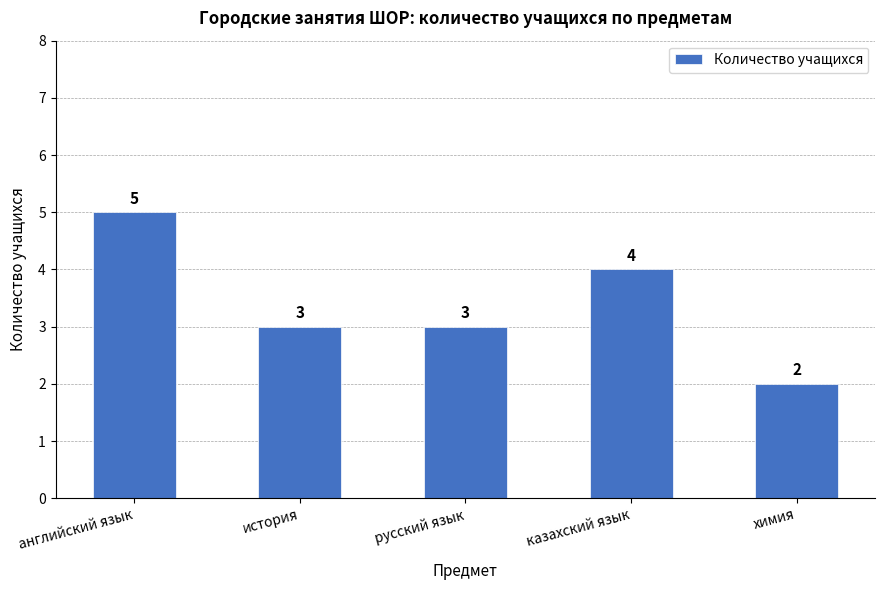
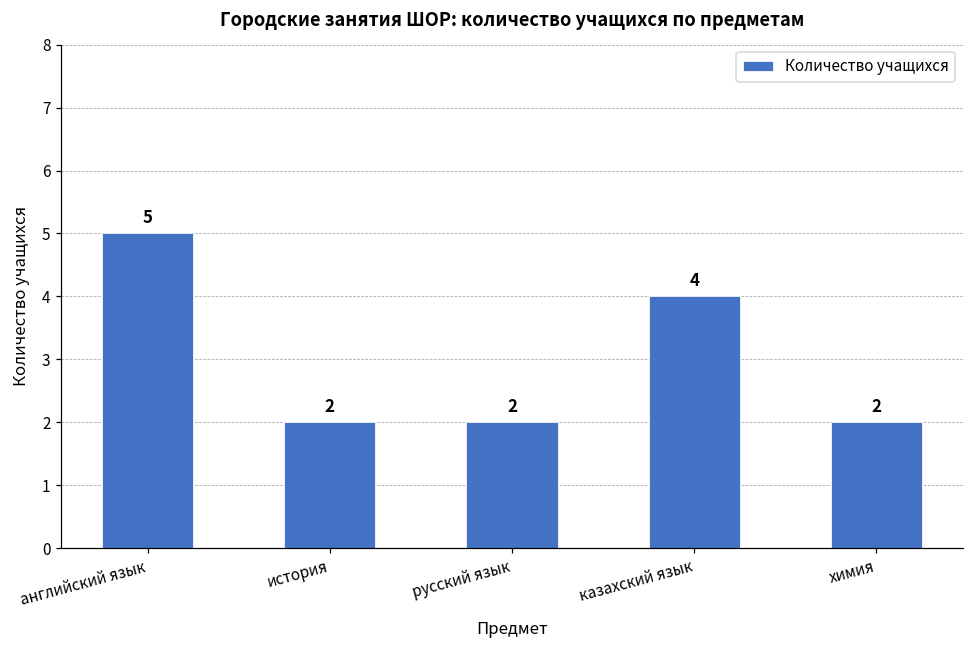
  {
    "английский язык": 5,
-   "история": 3,
-   "русский язык": 3,
+   "история": 2,
+   "русский язык": 2,
    "казахский язык": 4,
    "химия": 2
  }
